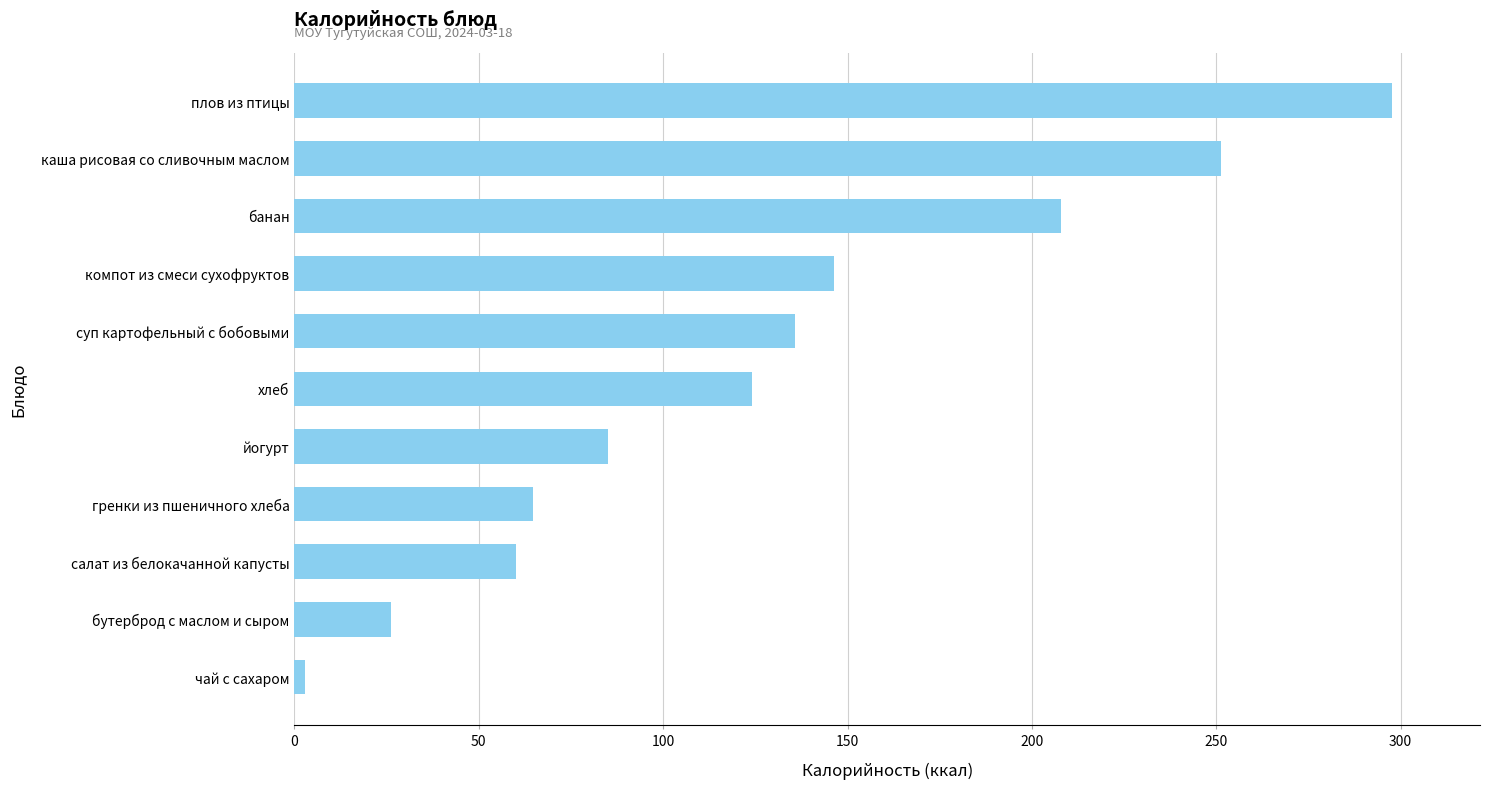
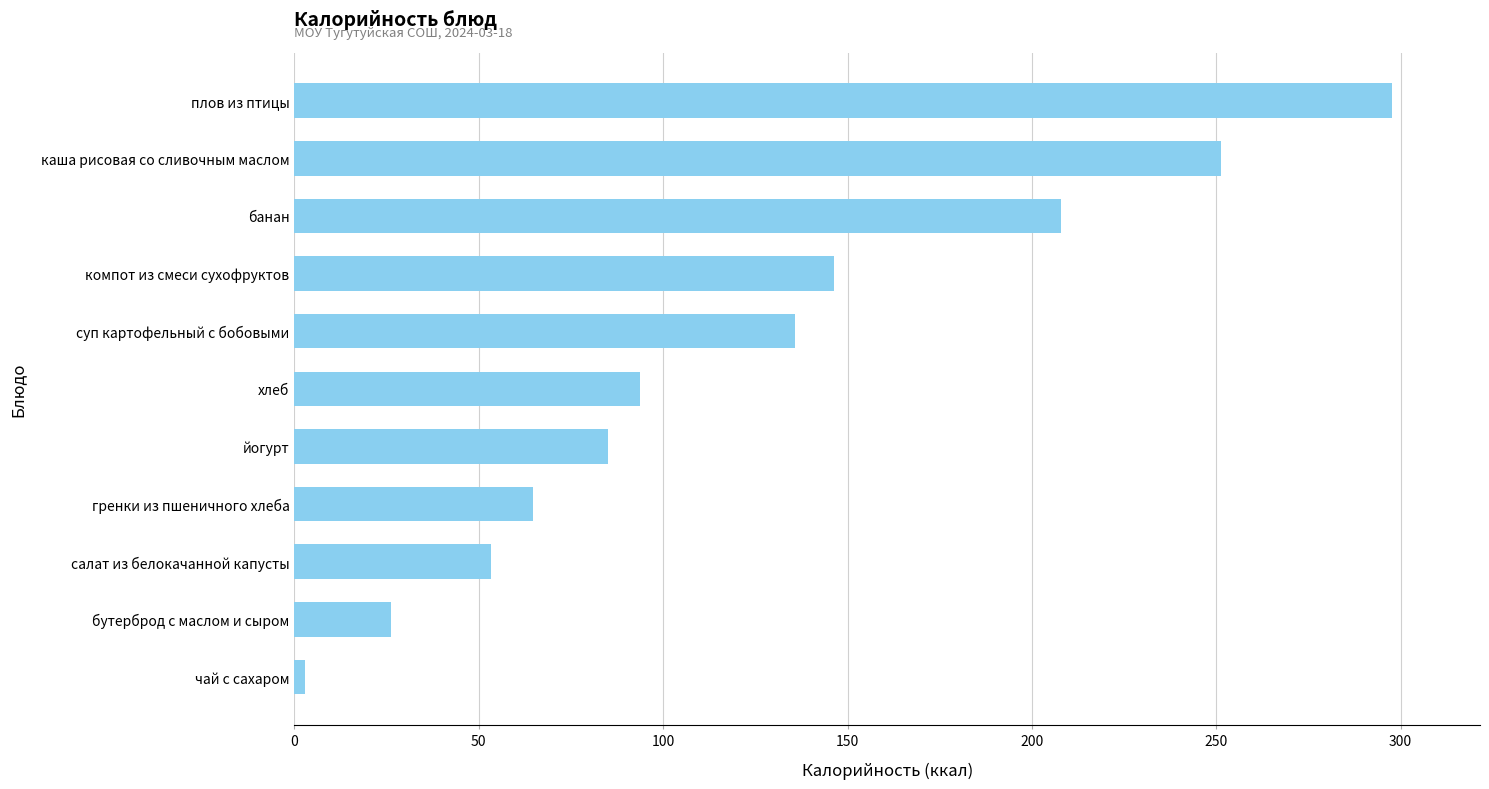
  {
    "плов из птицы": 298,
    "каша рисовая со сливочным маслом": 251,
    "банан": 208,
    "компот из смеси сухофруктов": 146,
    "суп картофельный с бобовыми": 136,
-   "хлеб": 124,
+   "хлеб": 94,
    "йогурт": 85,
    "гренки из пшеничного хлеба": 65,
-   "салат из белокачанной капусты": 60,
+   "салат из белокачанной капусты": 53,
    "бутерброд с маслом и сыром": 26,
    "чай с сахаром": 3
  }
